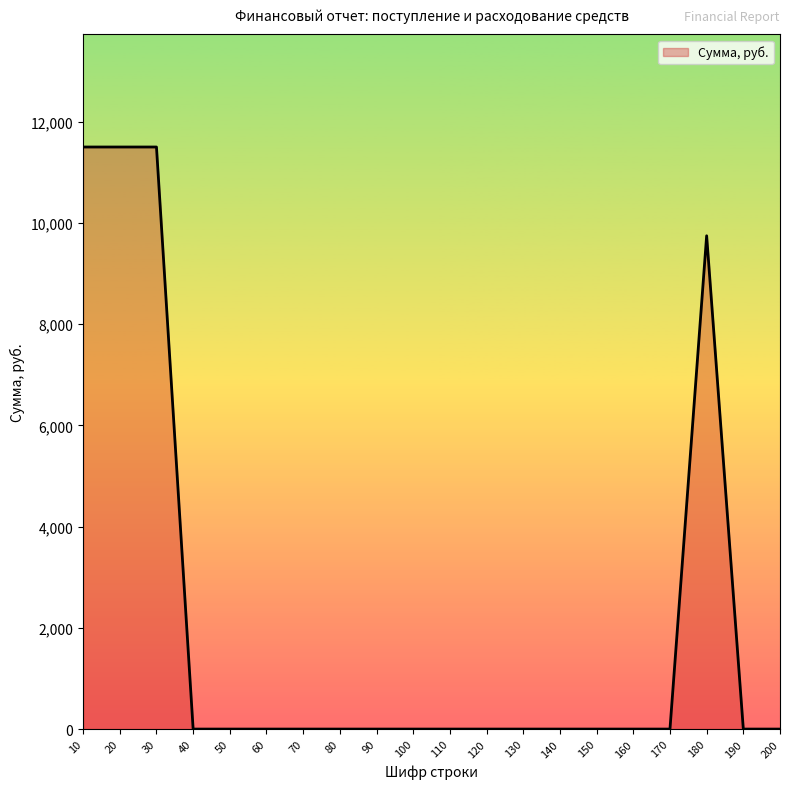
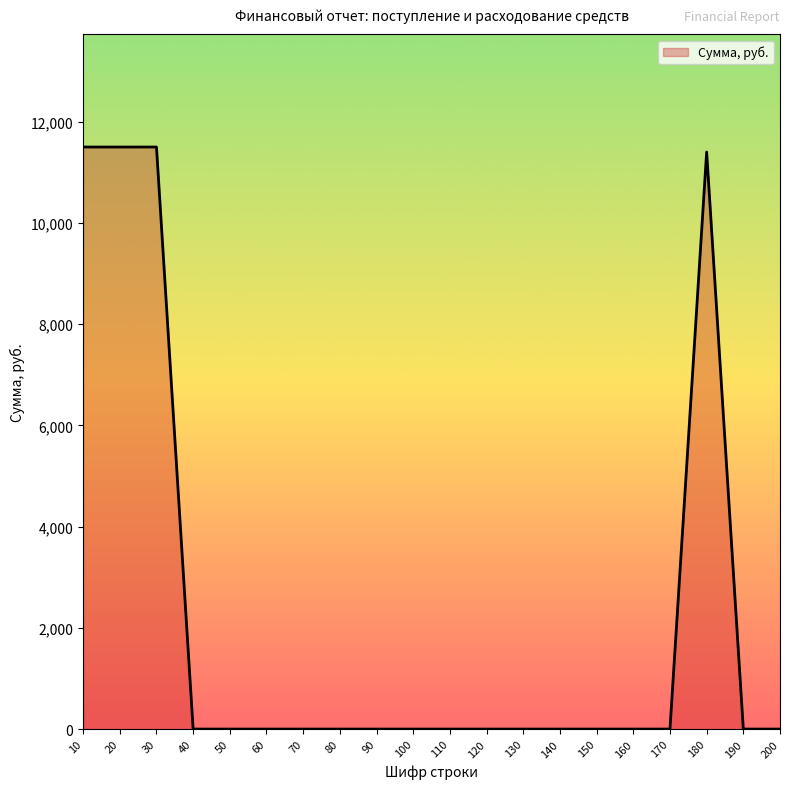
  {
    "10": "11,500",
    "20": "11,500",
    "30": "11,500",
    "40": "0",
    "50": "0",
    "60": "0",
    "70": "0",
    "80": "0",
    "90": "0",
    "100": "0",
    "110": "0",
    "120": "0",
    "130": "0",
    "140": "0",
    "150": "0",
    "160": "0",
    "170": "0",
-   "180": "9,700",
+   "180": "11,400",
    "190": "0",
    "200": "0"
  }
